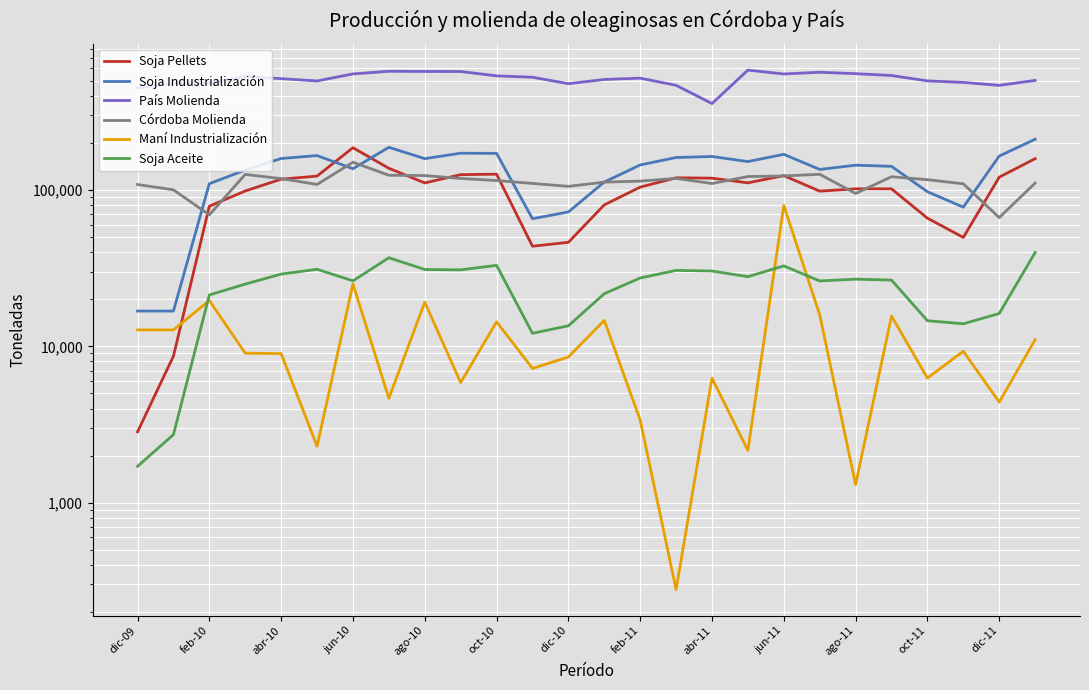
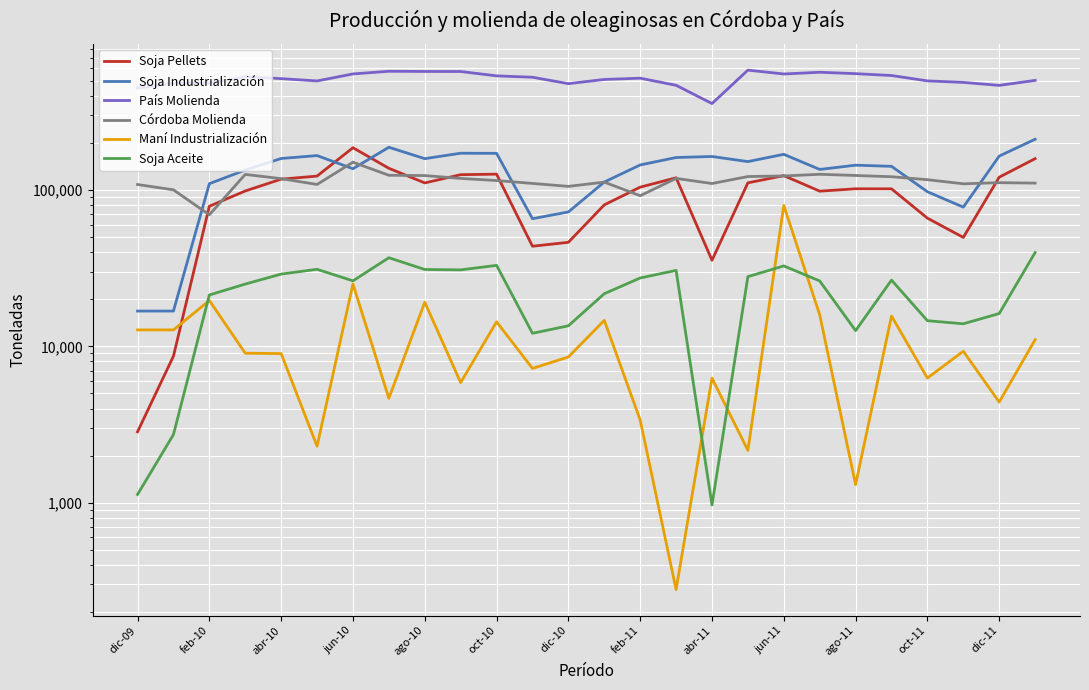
  {
    "Soja Pellets": {
      "dic-09": "2,800",
      "feb-10": "80,000",
      "jun-10": "190,000",
      "ago-10": "110,000",
      "oct-10": "130,000",
      "dic-10": "46,000",
      "feb-11": "100,000",
-     "abr-11": "120,000",
+     "abr-11": "36,000",
      "ago-11": "100,000",
      "oct-11": "66,000",
      "dic-11": "120,000"
    },
    "Córdoba Molienda": {
      "dic-09": "110,000",
      "feb-10": "70,000",
      "jun-10": "150,000",
      "ago-10": "120,000",
      "oct-10": "110,000",
      "dic-10": "110,000",
-     "feb-11": "110,000",
+     "feb-11": "90,000",
      "abr-11": "110,000",
-     "ago-11": "90,000",
+     "ago-11": "120,000",
      "oct-11": "120,000",
-     "dic-11": "67,000"
+     "dic-11": "110,000"
    },
    "Maní Industrialización": {
      "dic-09": "13,000",
      "feb-10": "20,000",
      "abr-10": "9,000",
      "jun-10": "25,000",
      "ago-10": "19,000",
      "oct-10": "14,000",
      "dic-10": "9,000",
      "feb-11": "3,400",
      "abr-11": "6,300",
      "jun-11": "80,000",
      "ago-11": "1,300",
      "oct-11": "6,300",
      "dic-11": "4,400"
    },
    "Soja Aceite": {
-     "dic-09": "1,700",
+     "dic-09": "1,100",
      "feb-10": "21,000",
      "abr-10": "29,000",
      "jun-10": "26,000",
      "ago-10": "31,000",
      "oct-10": "33,000",
      "dic-10": "14,000",
      "feb-11": "27,000",
-     "abr-11": "30,000",
+     "abr-11": "1,000",
      "jun-11": "33,000",
-     "ago-11": "27,000",
+     "ago-11": "13,000",
      "oct-11": "15,000",
      "dic-11": "16,000"
    }
  }
